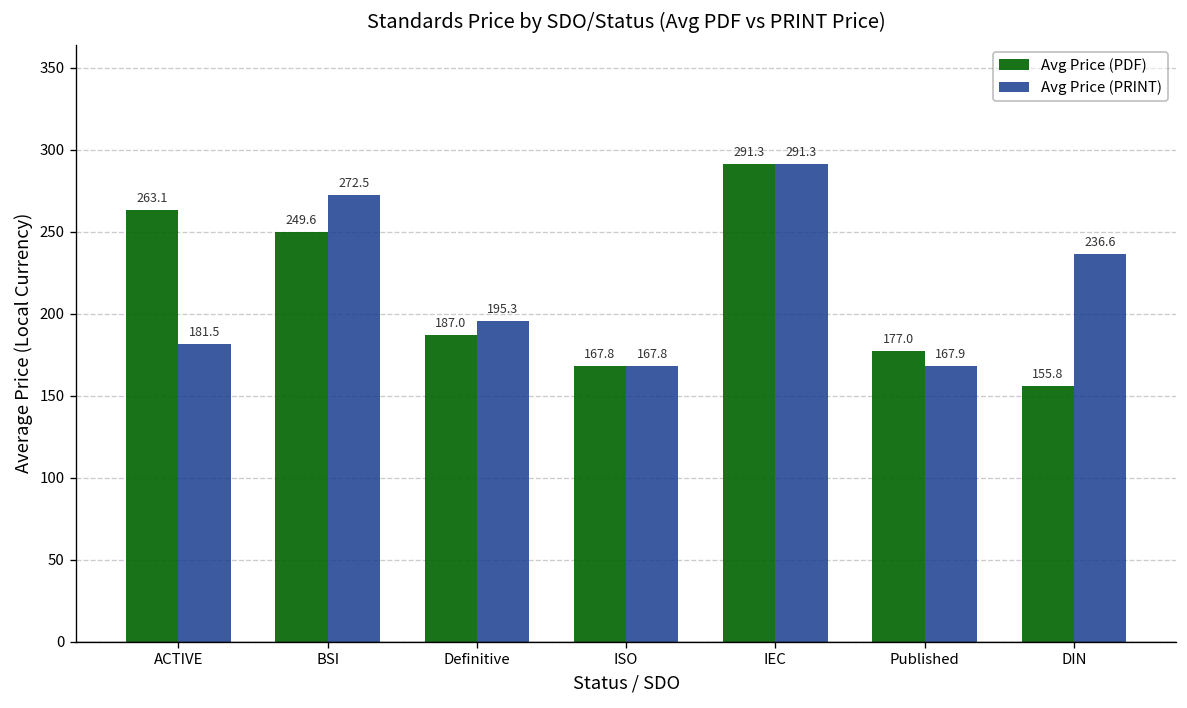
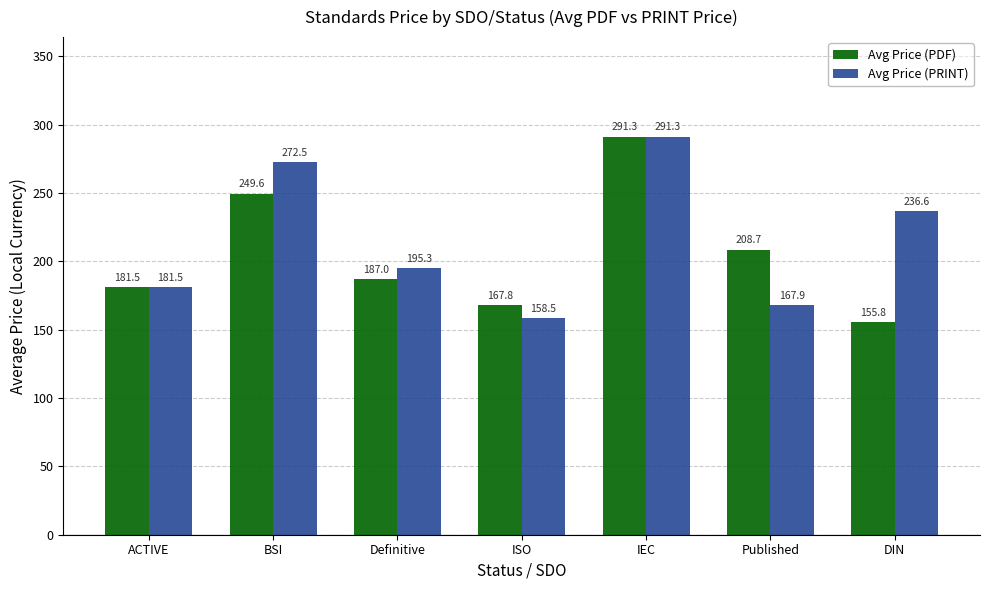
  {
    "Avg Price (PDF)": {
-     "ACTIVE": 263.1,
+     "ACTIVE": 181.5,
      "BSI": 249.6,
      "Definitive": 187.0,
      "ISO": 167.8,
      "IEC": 291.3,
-     "Published": 177.0,
+     "Published": 208.7,
      "DIN": 155.8
    },
    "Avg Price (PRINT)": {
      "ACTIVE": 181.5,
      "BSI": 272.5,
      "Definitive": 195.3,
-     "ISO": 167.8,
+     "ISO": 158.5,
      "IEC": 291.3,
      "Published": 167.9,
      "DIN": 236.6
    }
  }
